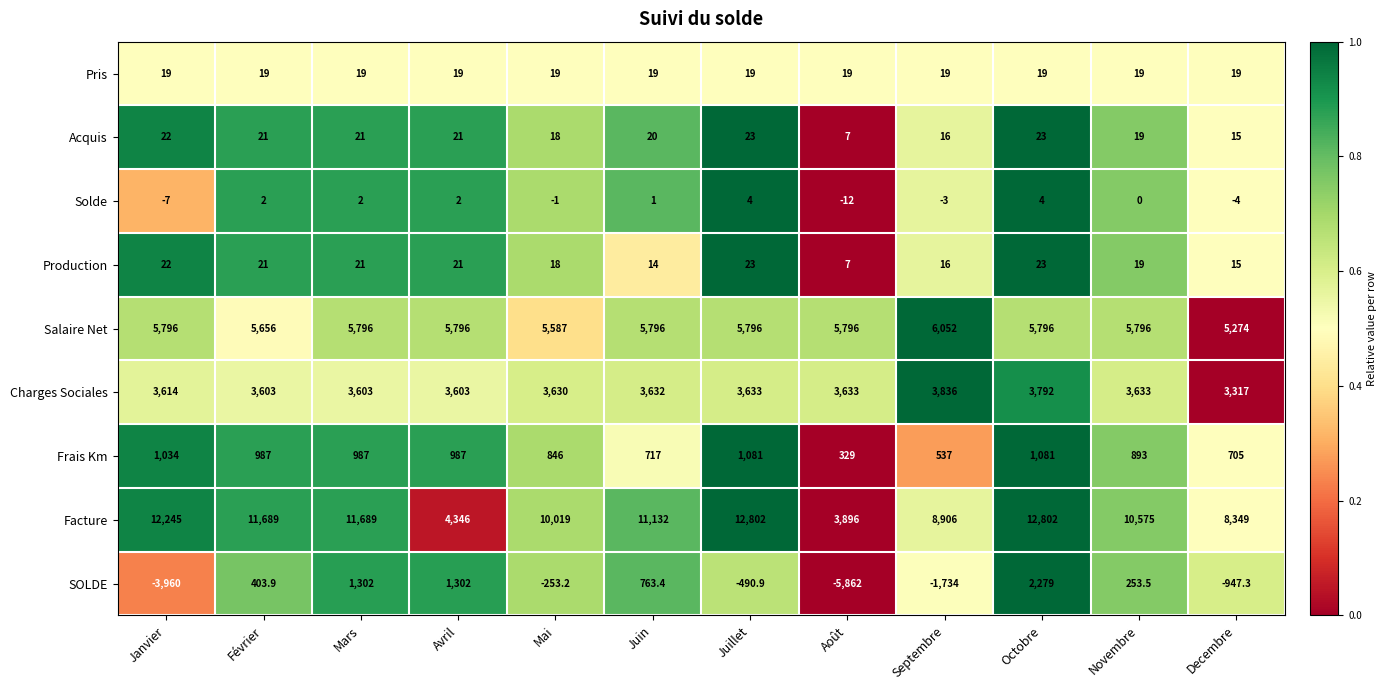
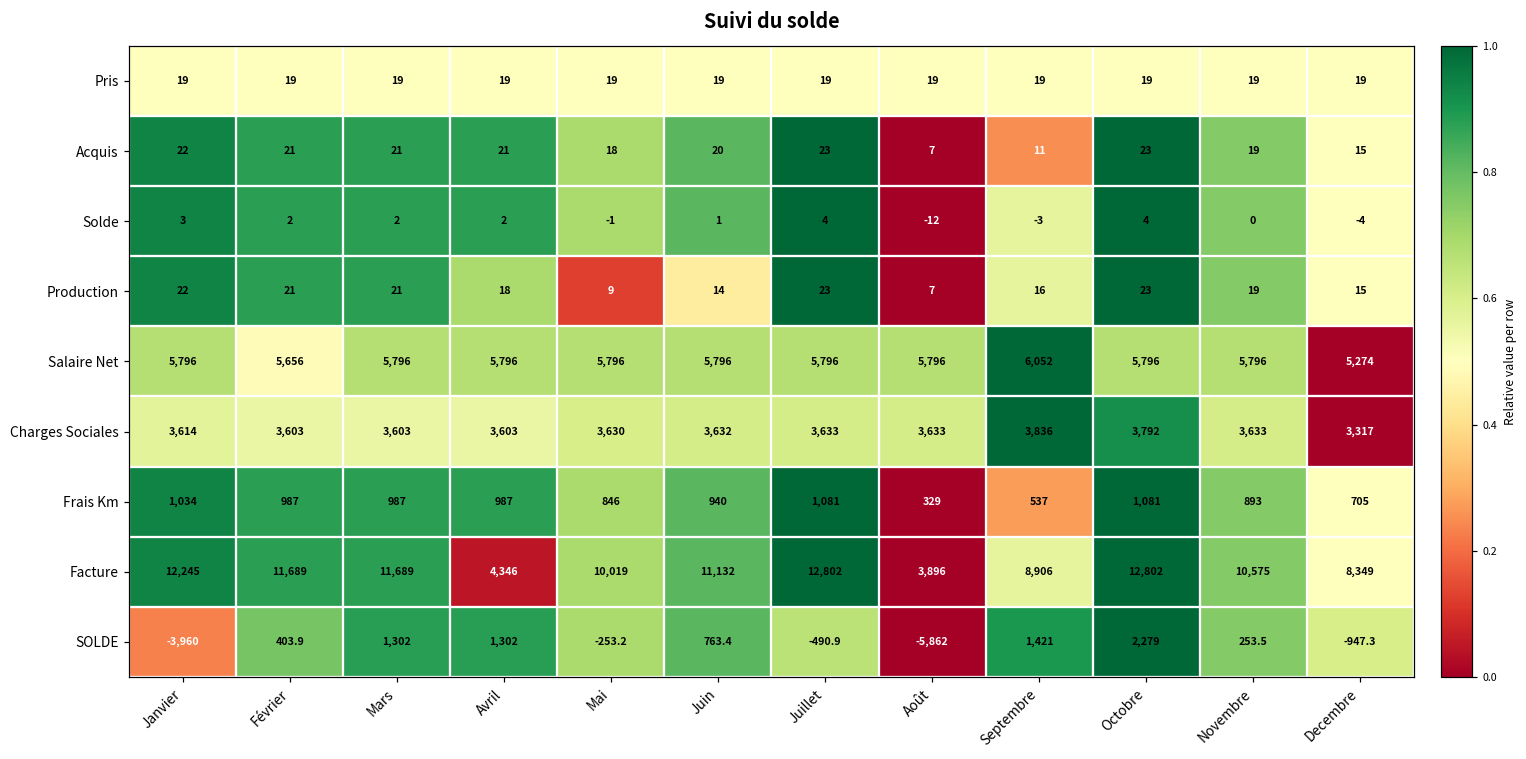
  {
    "Pris": {
      "Janvier": "19",
      "Février": "19",
      "Mars": "19",
      "Avril": "19",
      "Mai": "19",
      "Juin": "19",
      "Juillet": "19",
      "Août": "19",
      "Septembre": "19",
      "Octobre": "19",
      "Novembre": "19",
      "Decembre": "19"
    },
    "Acquis": {
      "Janvier": "22",
      "Février": "21",
      "Mars": "21",
      "Avril": "21",
      "Mai": "18",
      "Juin": "20",
      "Juillet": "23",
      "Août": "7",
-     "Septembre": "16",
+     "Septembre": "11",
      "Octobre": "23",
      "Novembre": "19",
      "Decembre": "15"
    },
    "Solde": {
-     "Janvier": "-7",
+     "Janvier": "3",
      "Février": "2",
      "Mars": "2",
      "Avril": "2",
      "Mai": "-1",
      "Juin": "1",
      "Juillet": "4",
      "Août": "-12",
      "Septembre": "-3",
      "Octobre": "4",
      "Novembre": "0",
      "Decembre": "-4"
    },
    "Production": {
      "Janvier": "22",
      "Février": "21",
      "Mars": "21",
-     "Avril": "21",
-     "Mai": "18",
+     "Avril": "18",
+     "Mai": "9",
      "Juin": "14",
      "Juillet": "23",
      "Août": "7",
      "Septembre": "16",
      "Octobre": "23",
      "Novembre": "19",
      "Decembre": "15"
    },
    "Salaire Net": {
      "Janvier": "5,796",
      "Février": "5,656",
      "Mars": "5,796",
      "Avril": "5,796",
-     "Mai": "5,587",
+     "Mai": "5,796",
      "Juin": "5,796",
      "Juillet": "5,796",
      "Août": "5,796",
      "Septembre": "6,052",
      "Octobre": "5,796",
      "Novembre": "5,796",
      "Decembre": "5,274"
    },
    "Charges Sociales": {
      "Janvier": "3,614",
      "Février": "3,603",
      "Mars": "3,603",
      "Avril": "3,603",
      "Mai": "3,630",
      "Juin": "3,632",
      "Juillet": "3,633",
      "Août": "3,633",
      "Septembre": "3,836",
      "Octobre": "3,792",
      "Novembre": "3,633",
      "Decembre": "3,317"
    },
    "Frais Km": {
      "Janvier": "1,034",
      "Février": "987",
      "Mars": "987",
      "Avril": "987",
      "Mai": "846",
-     "Juin": "717",
+     "Juin": "940",
      "Juillet": "1,081",
      "Août": "329",
      "Septembre": "537",
      "Octobre": "1,081",
      "Novembre": "893",
      "Decembre": "705"
    },
    "Facture": {
      "Janvier": "12,245",
      "Février": "11,689",
      "Mars": "11,689",
      "Avril": "4,346",
      "Mai": "10,019",
      "Juin": "11,132",
      "Juillet": "12,802",
      "Août": "3,896",
      "Septembre": "8,906",
      "Octobre": "12,802",
      "Novembre": "10,575",
      "Decembre": "8,349"
    },
    "SOLDE": {
      "Janvier": "-3,960",
      "Février": "403.9",
      "Mars": "1,302",
      "Avril": "1,302",
      "Mai": "-253.2",
      "Juin": "763.4",
      "Juillet": "-490.9",
      "Août": "-5,862",
-     "Septembre": "-1,734",
+     "Septembre": "1,421",
      "Octobre": "2,279",
      "Novembre": "253.5",
      "Decembre": "-947.3"
    }
  }
